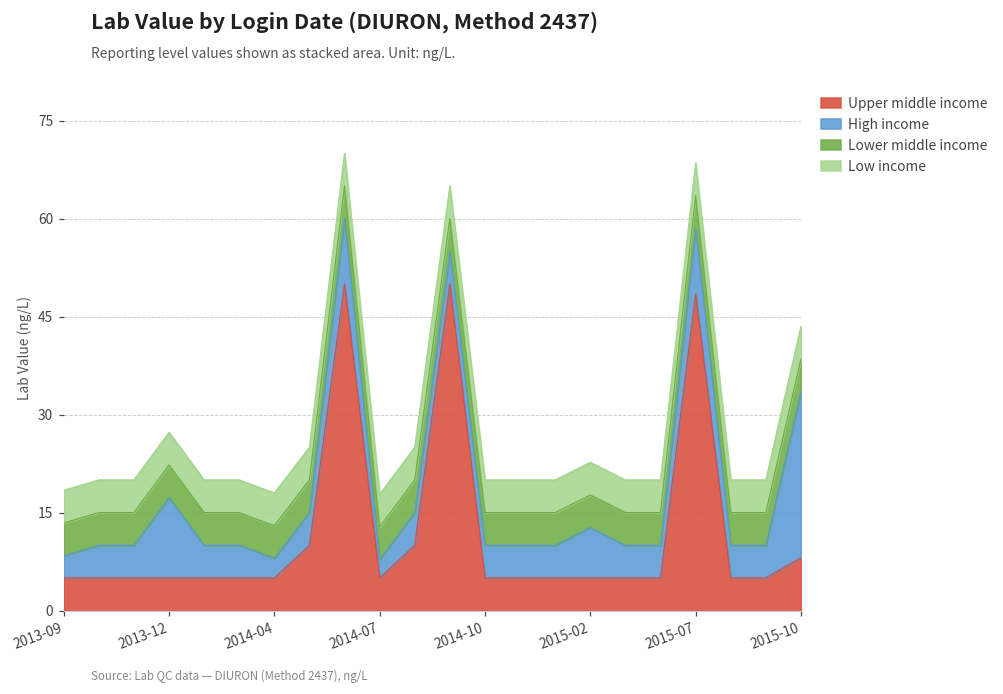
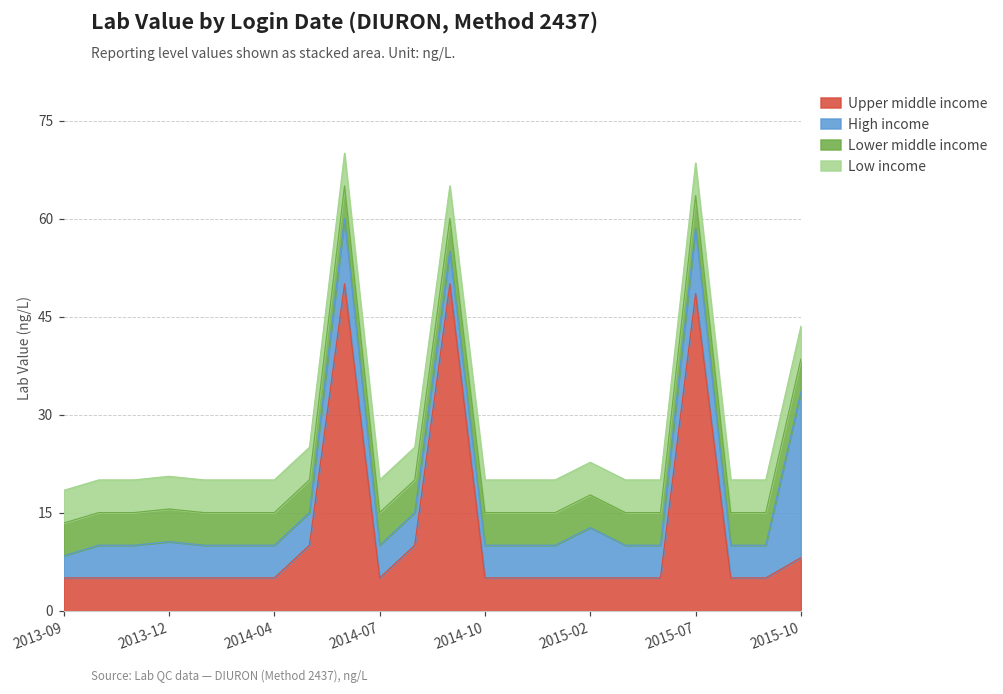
  {
    "Upper middle income": {
      "2013-09": 5,
      "2013-12": 5,
      "2014-04": 5,
      "2014-07": 5,
      "2014-10": 5,
      "2015-02": 5,
      "2015-07": 49,
      "2015-10": 8
    },
    "High income": {
      "2013-09": 3,
-     "2013-12": 12,
-     "2014-04": 3,
-     "2014-07": 3,
+     "2013-12": 6,
+     "2014-04": 5,
+     "2014-07": 5,
      "2014-10": 5,
      "2015-02": 8,
      "2015-07": 10,
      "2015-10": 25
    },
    "Lower middle income": {
      "2013-09": 5,
      "2013-12": 5,
      "2014-04": 5,
      "2014-07": 5,
      "2014-10": 5,
      "2015-02": 5,
      "2015-07": 5,
      "2015-10": 5
    },
    "Low income": {
      "2013-09": 5,
      "2013-12": 5,
      "2014-04": 5,
      "2014-07": 5,
      "2014-10": 5,
      "2015-02": 5,
      "2015-07": 5,
      "2015-10": 5
    }
  }
